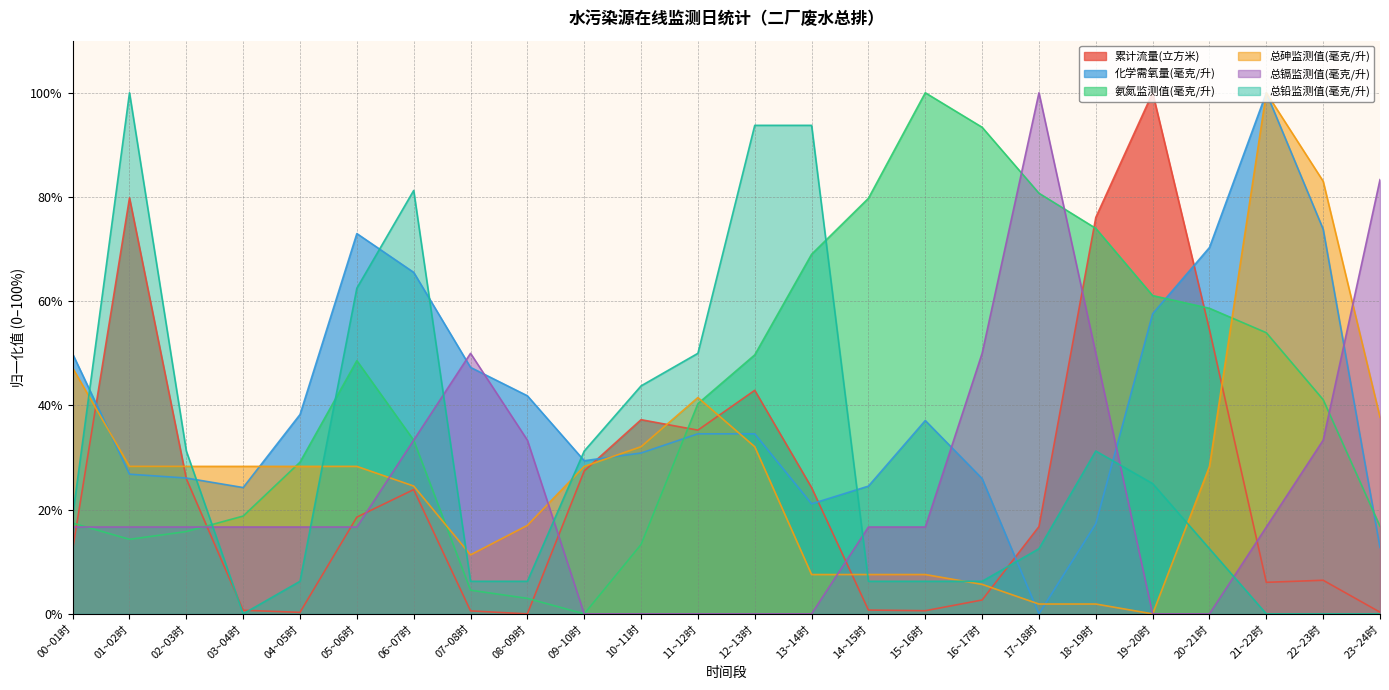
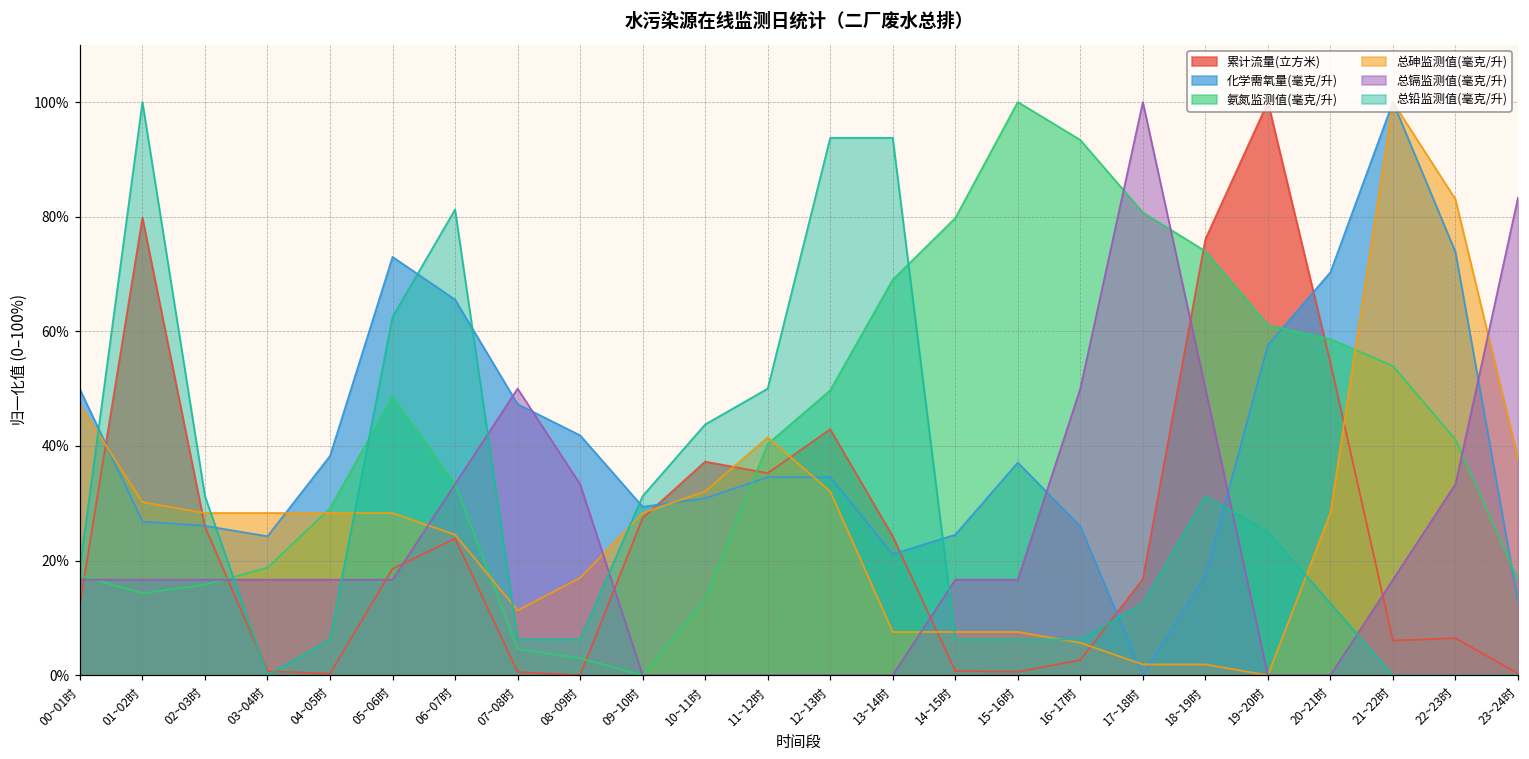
  {
    "累计流量(立方米)": {
      "00~01时": "12%",
      "01~02时": "80%",
      "03~04时": "1%",
      "04~05时": "0%",
      "05~06时": "19%",
      "06~07时": "24%",
      "07~08时": "1%",
      "08~09时": "0%",
      "09~10时": "27%",
      "10~11时": "37%",
      "11~12时": "35%",
      "12~13时": "43%",
      "13~14时": "24%",
      "14~15时": "1%",
      "15~16时": "1%",
      "16~17时": "3%",
      "17~18时": "17%",
      "18~19时": "76%",
      "20~21时": "54%",
      "21~22时": "6%",
      "22~23时": "6%"
    },
    "化学需氧量(毫克/升)": {
      "00~01时": "50%",
      "01~02时": "27%",
      "03~04时": "24%",
      "04~05时": "38%",
      "05~06时": "73%",
      "06~07时": "66%",
      "07~08时": "47%",
      "08~09时": "42%",
      "09~10时": "29%",
      "10~11时": "31%",
      "11~12时": "35%",
      "12~13时": "35%",
      "13~14时": "21%",
      "14~15时": "25%",
      "15~16时": "37%",
      "16~17时": "26%",
      "17~18时": "0%",
      "18~19时": "17%",
      "19~20时": "58%",
      "20~21时": "70%",
      "22~23时": "74%",
      "23~24时": "13%"
    },
    "总砷监测值(毫克/升)": {
      "00~01时": "47%",
-     "01~02时": "28%",
+     "01~02时": "30%",
      "02~03时": "28%",
      "03~04时": "28%",
      "04~05时": "28%",
      "05~06时": "28%",
      "06~07时": "25%",
      "07~08时": "11%",
      "08~09时": "17%",
      "09~10时": "28%",
      "10~11时": "32%",
      "11~12时": "42%",
      "12~13时": "32%",
      "13~14时": "8%",
      "14~15时": "8%",
      "15~16时": "8%",
      "16~17时": "6%",
      "17~18时": "2%",
      "18~19时": "2%",
      "20~21时": "28%",
      "22~23时": "83%",
      "23~24时": "38%"
    },
    "总镉监测值(毫克/升)": {
      "00~01时": "17%",
      "01~02时": "17%",
      "02~03时": "17%",
      "03~04时": "17%",
      "04~05时": "17%",
      "05~06时": "17%",
      "07~08时": "50%",
      "08~09时": "33%",
      "10~11时": "0%",
      "11~12时": "0%",
      "12~13时": "0%",
      "13~14时": "0%",
      "14~15时": "17%",
      "15~16时": "17%",
      "16~17时": "50%",
      "17~18时": "100%",
      "18~19时": "50%",
      "20~21时": "0%",
      "21~22时": "17%",
      "22~23时": "33%",
      "23~24时": "83%"
    }
  }
